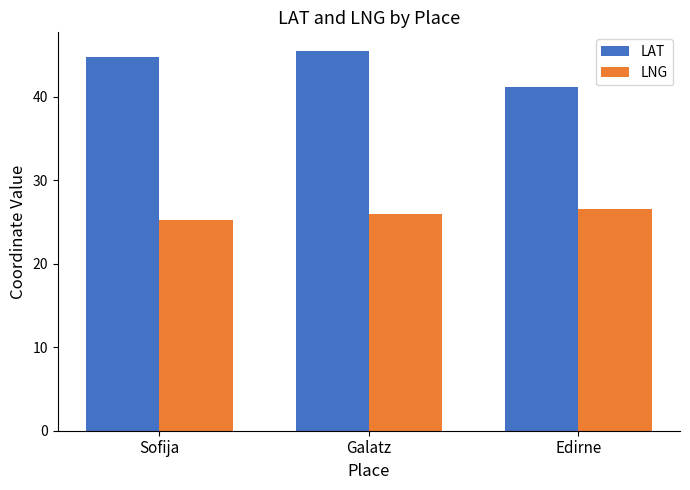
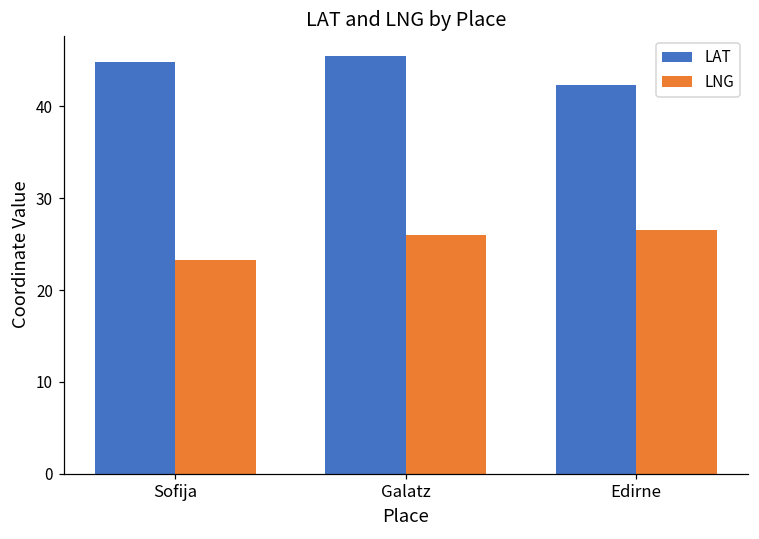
  {
    "LAT": {
      "Sofija": 45,
      "Galatz": 45,
-     "Edirne": 41
+     "Edirne": 42
    },
    "LNG": {
-     "Sofija": 25,
+     "Sofija": 23,
      "Galatz": 26,
      "Edirne": 27
    }
  }
